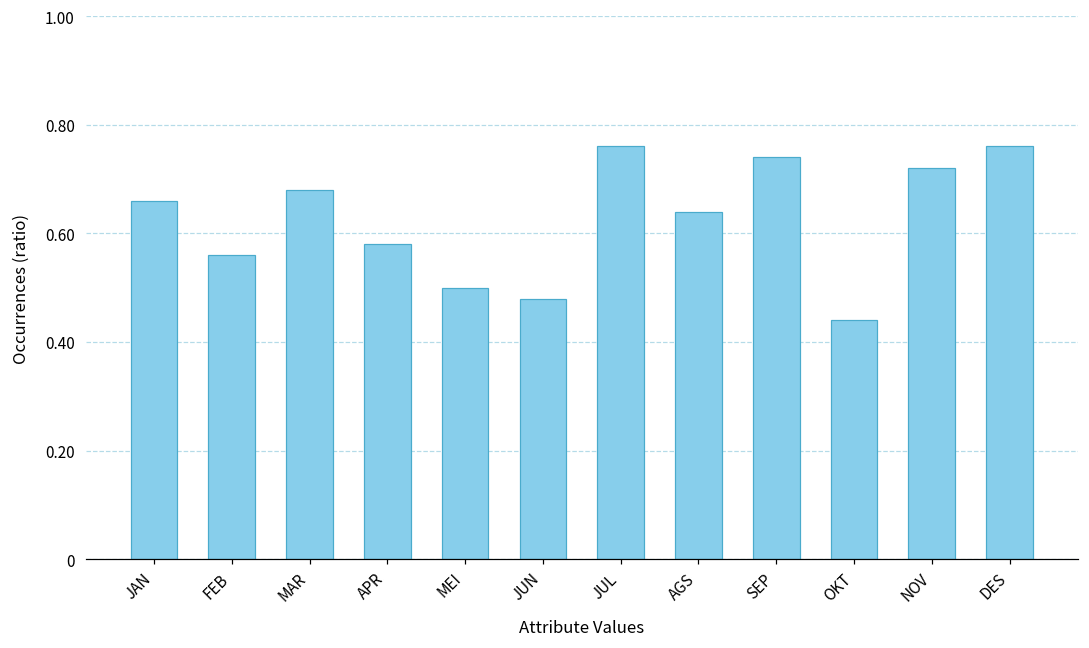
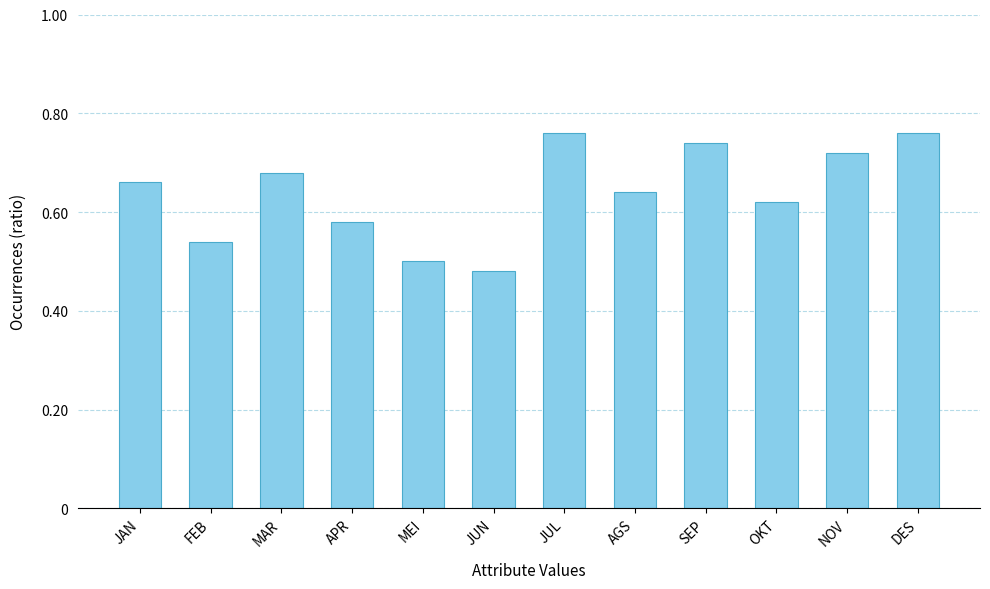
  {
    "JAN": 0.66,
-   "FEB": 0.56,
+   "FEB": 0.54,
    "MAR": 0.68,
    "APR": 0.58,
    "MEI": 0.50,
    "JUN": 0.48,
    "JUL": 0.76,
    "AGS": 0.64,
    "SEP": 0.74,
-   "OKT": 0.44,
+   "OKT": 0.62,
    "NOV": 0.72,
    "DES": 0.76
  }
